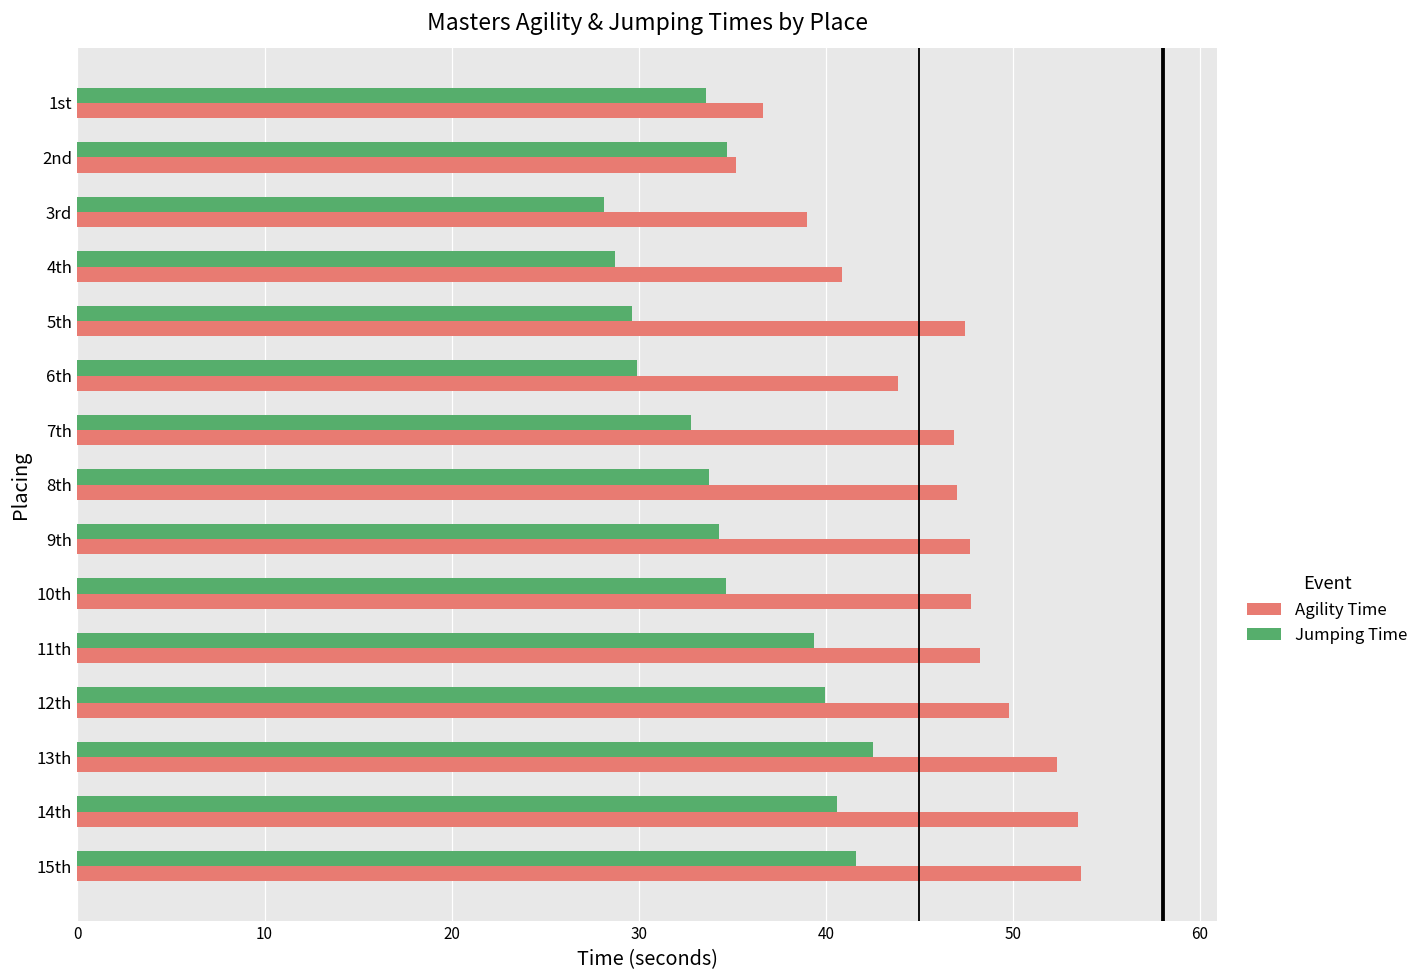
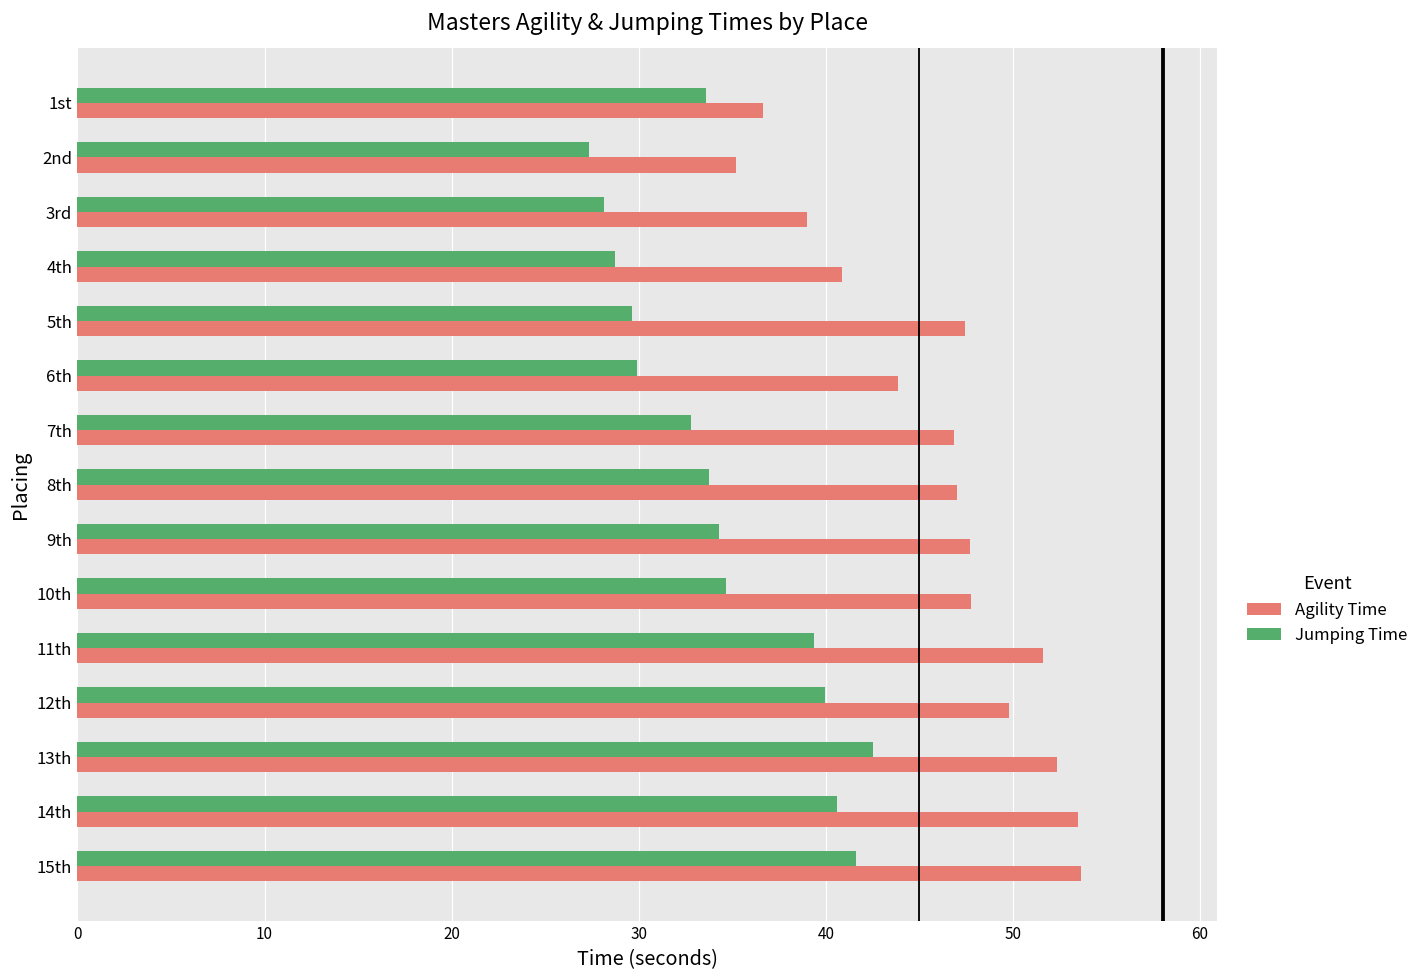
  {
    "Agility Time": {
      "1st": 36.6,
      "2nd": 35.2,
      "3rd": 39.0,
      "4th": 40.9,
      "5th": 47.4,
      "6th": 43.8,
      "7th": 46.9,
      "8th": 47.0,
      "9th": 47.7,
      "10th": 47.8,
-     "11th": 48.2,
+     "11th": 51.6,
      "12th": 49.8,
      "13th": 52.3,
      "14th": 53.5,
      "15th": 53.7
    },
    "Jumping Time": {
      "1st": 33.6,
-     "2nd": 34.7,
+     "2nd": 27.3,
      "3rd": 28.1,
      "4th": 28.7,
      "5th": 29.6,
      "6th": 29.9,
      "7th": 32.8,
      "8th": 33.8,
      "9th": 34.3,
      "10th": 34.7,
      "11th": 39.4,
      "12th": 40.0,
      "13th": 42.5,
      "14th": 40.6,
      "15th": 41.6
    }
  }
